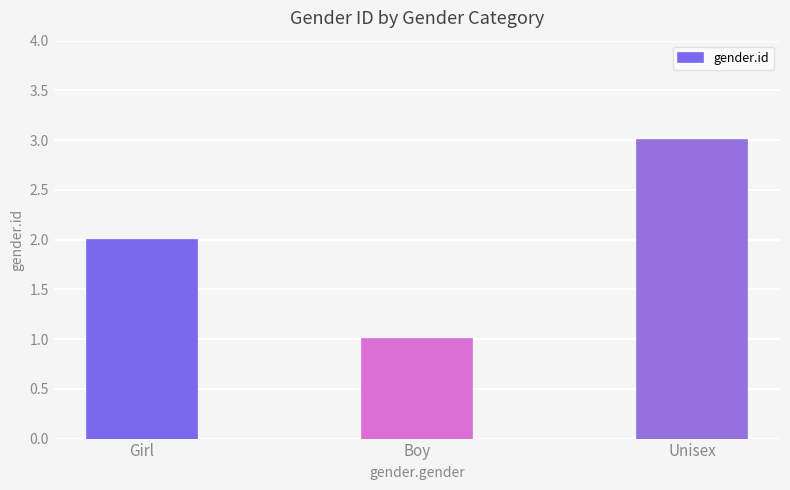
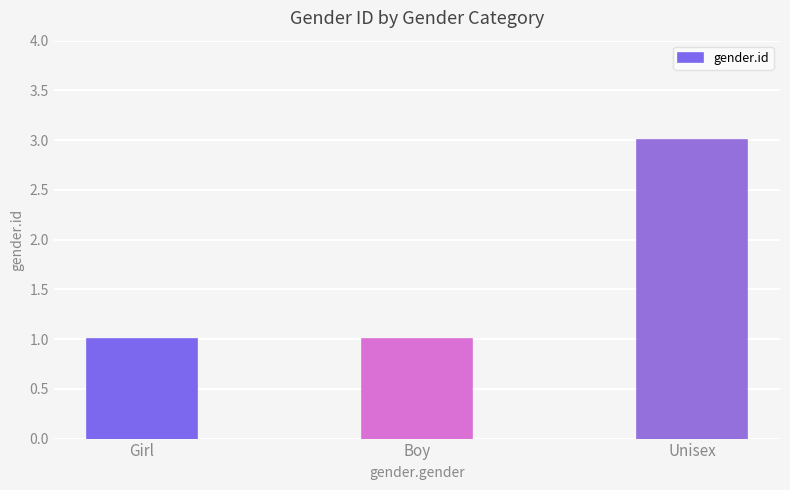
  {
-   "Girl": 2,
+   "Girl": 1,
    "Boy": 1,
    "Unisex": 3
  }
